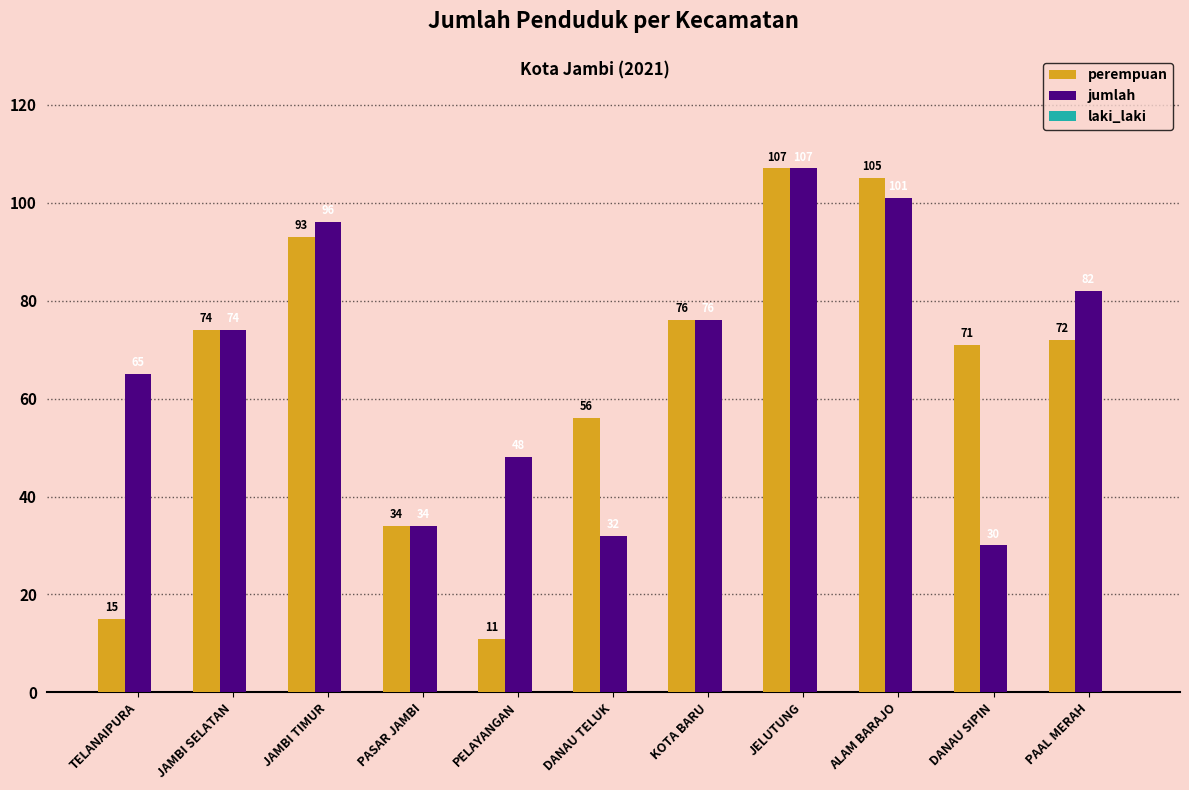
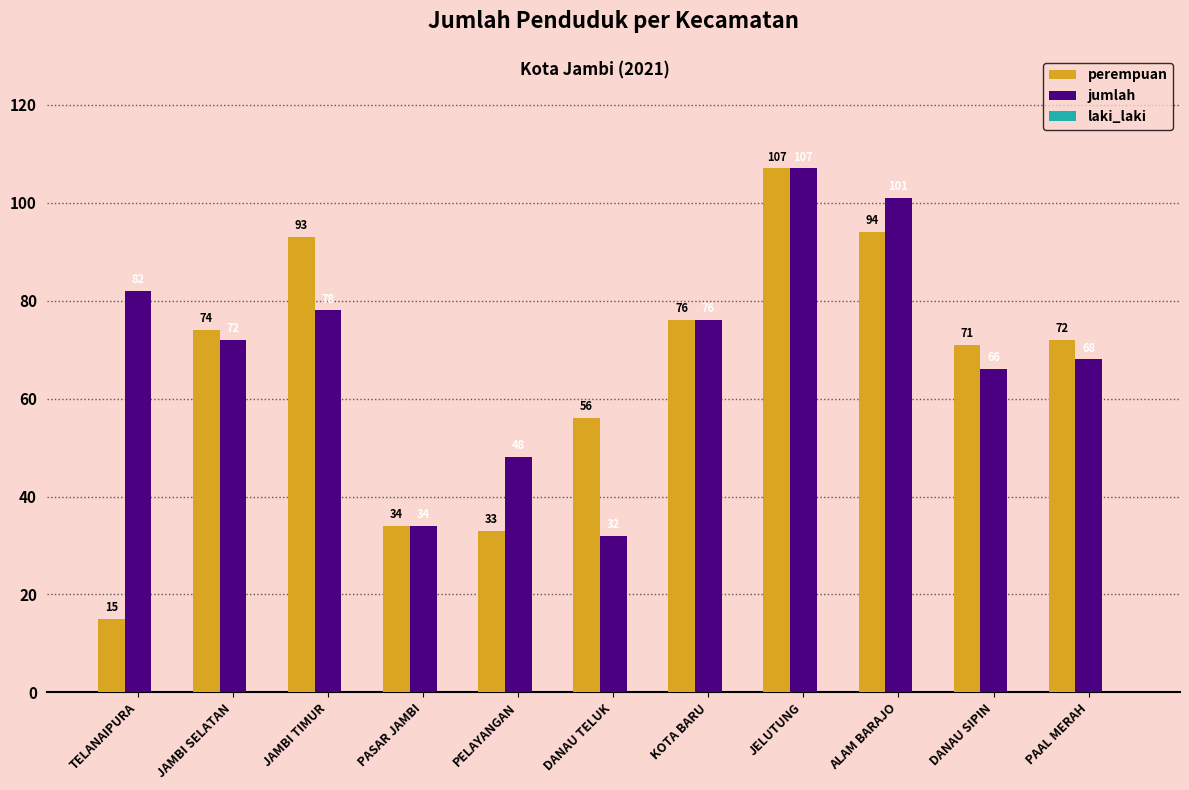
  {
    "perempuan": {
      "TELANAIPURA": 15,
      "JAMBI SELATAN": 74,
      "JAMBI TIMUR": 93,
      "PASAR JAMBI": 34,
-     "PELAYANGAN": 11,
+     "PELAYANGAN": 33,
      "DANAU TELUK": 56,
      "KOTA BARU": 76,
      "JELUTUNG": 107,
-     "ALAM BARAJO": 105,
+     "ALAM BARAJO": 94,
      "DANAU SIPIN": 71,
      "PAAL MERAH": 72
    },
    "jumlah": {
-     "TELANAIPURA": 65,
-     "JAMBI SELATAN": 74,
-     "JAMBI TIMUR": 96,
+     "TELANAIPURA": 82,
+     "JAMBI SELATAN": 72,
+     "JAMBI TIMUR": 78,
      "PELAYANGAN": 48,
      "DANAU TELUK": 32,
      "ALAM BARAJO": 101,
-     "DANAU SIPIN": 30,
-     "PAAL MERAH": 82
+     "DANAU SIPIN": 66,
+     "PAAL MERAH": 68
    },
    "laki_laki": {
      "TELANAIPURA": 0,
      "JAMBI SELATAN": 0,
      "JAMBI TIMUR": 0,
      "PASAR JAMBI": 0,
      "PELAYANGAN": 0,
      "DANAU TELUK": 0,
      "KOTA BARU": 0,
      "JELUTUNG": 0,
      "ALAM BARAJO": 0,
      "DANAU SIPIN": 0,
      "PAAL MERAH": 0
    }
  }
